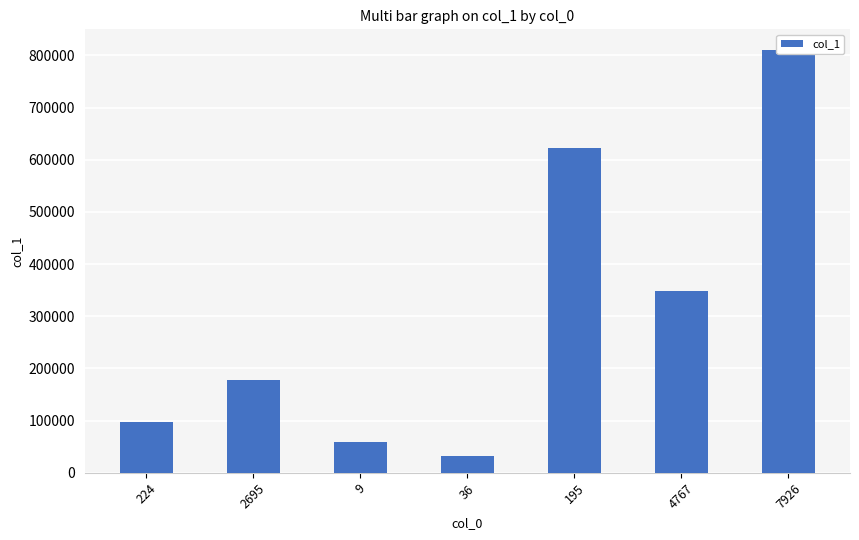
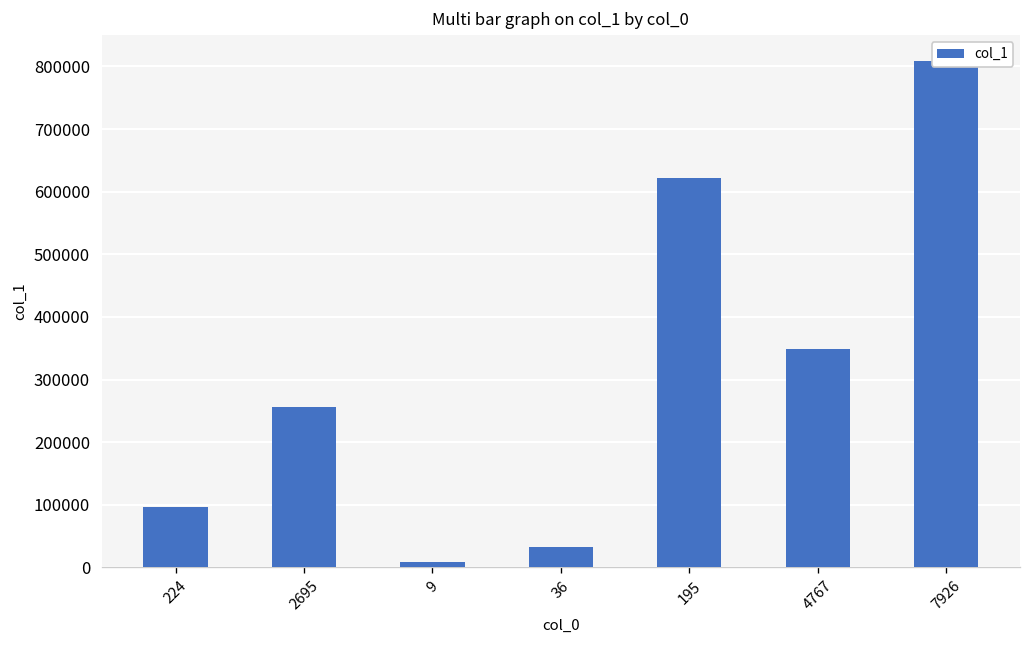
  {
    "224": 100000,
-   "2695": 180000,
-   "9": 60000,
+   "2695": 260000,
+   "9": 10000,
    "36": 30000,
    "195": 620000,
    "4767": 350000
  }
